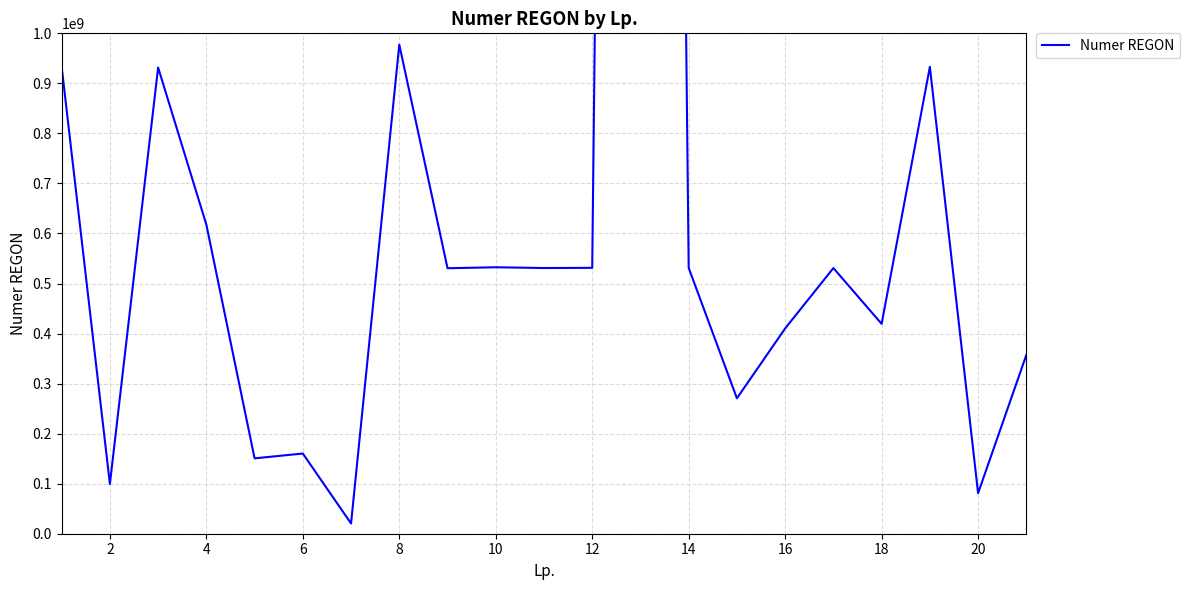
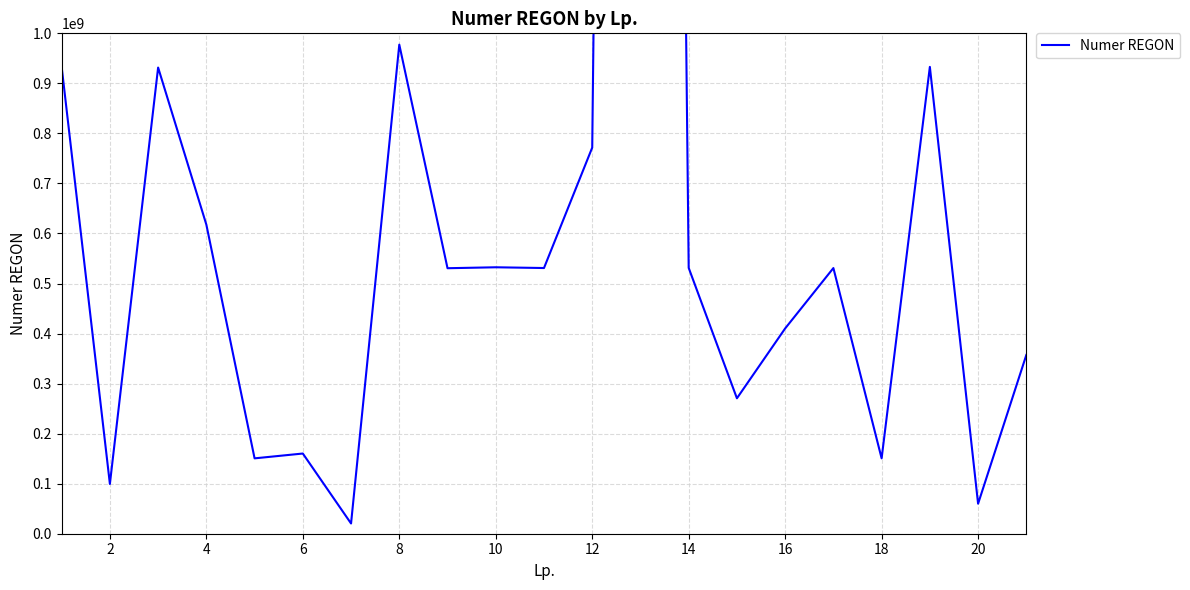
  {
    "2": 100000000,
    "4": 620000000,
    "6": 160000000,
    "8": 980000000,
    "10": 530000000,
-   "12": 530000000,
+   "12": 770000000,
    "14": 530000000,
    "16": 410000000,
-   "18": 420000000,
-   "20": 80000000
+   "18": 150000000,
+   "20": 60000000
  }
